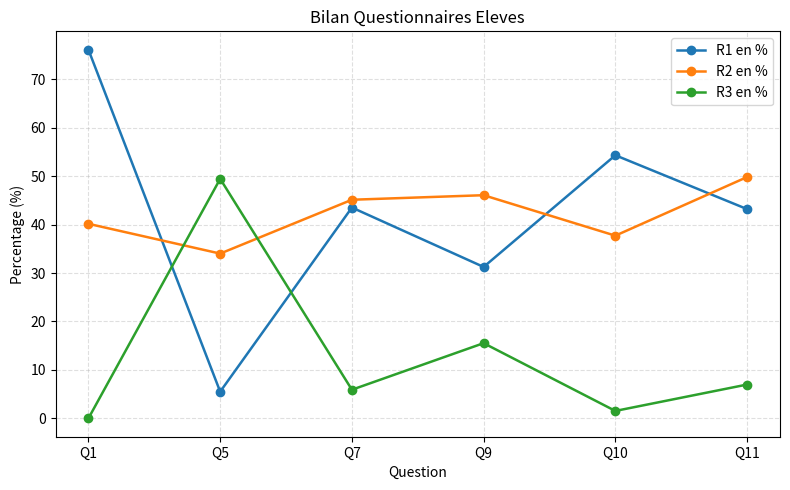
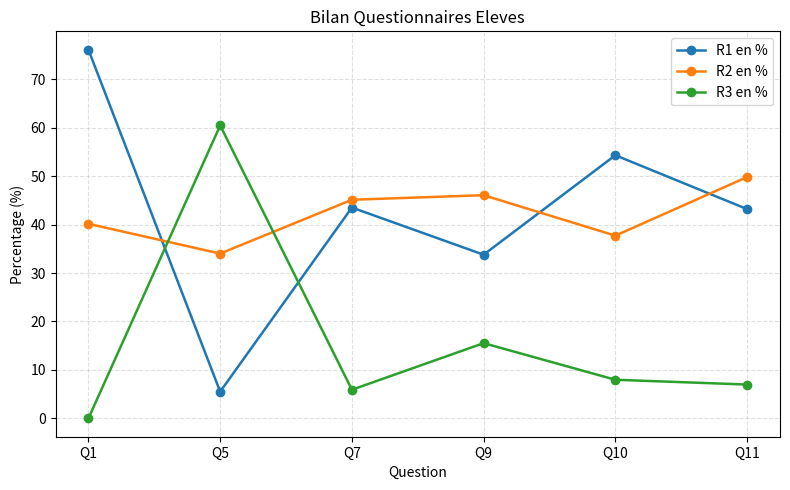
  {
    "R1 en %": {
      "Q1": 76,
      "Q5": 6,
      "Q7": 44,
-     "Q9": 31,
+     "Q9": 34,
      "Q10": 54,
      "Q11": 43
    },
    "R2 en %": {
      "Q1": 40,
      "Q5": 34,
      "Q7": 45,
      "Q9": 46,
      "Q10": 38,
      "Q11": 50
    },
    "R3 en %": {
      "Q1": 0,
-     "Q5": 49,
+     "Q5": 60,
      "Q7": 6,
      "Q9": 16,
-     "Q10": 2,
+     "Q10": 8,
      "Q11": 7
    }
  }
